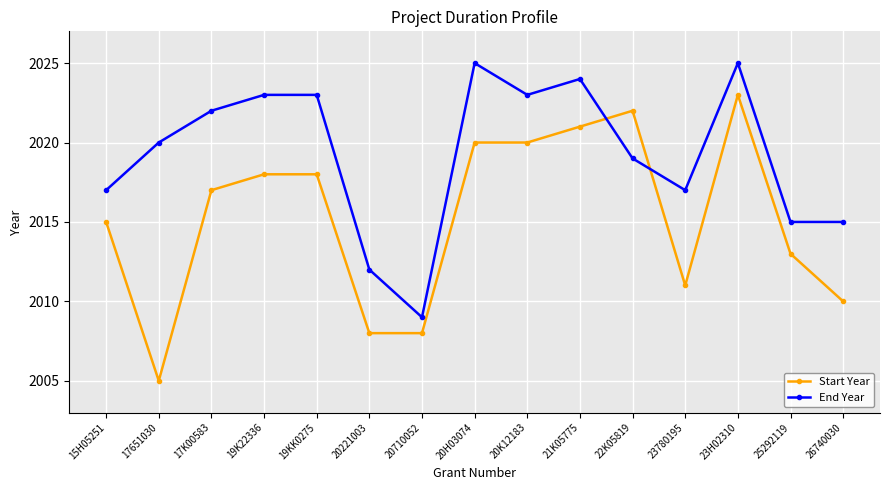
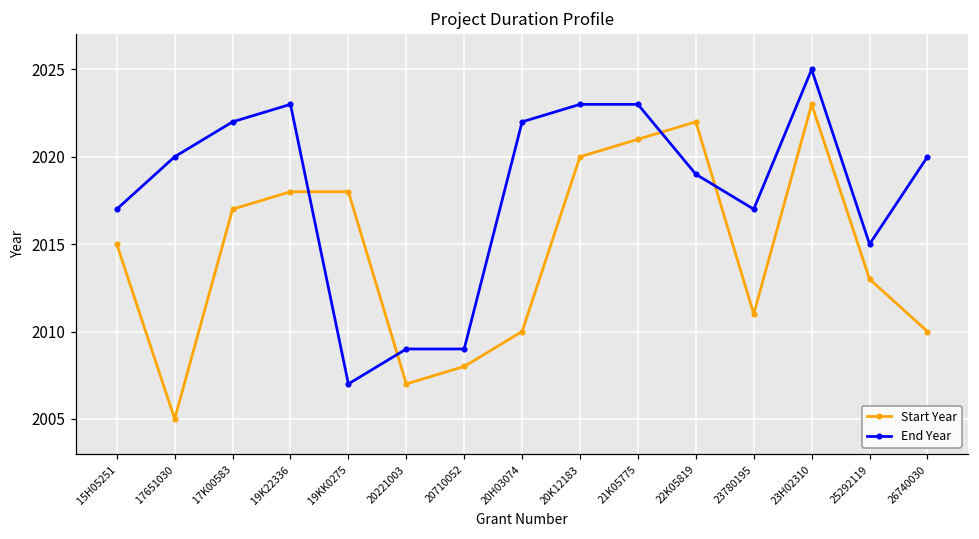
  {
    "Start Year": {
      "15H05251": 2015,
      "17651030": 2005,
      "17K00583": 2017,
      "19K22336": 2018,
      "19KK0275": 2018,
-     "20221003": 2008,
+     "20221003": 2007,
      "20710052": 2008,
-     "20H03074": 2020,
+     "20H03074": 2010,
      "20K12183": 2020,
      "21K05775": 2021,
      "22K05819": 2022,
      "23780195": 2011,
      "23H02310": 2023,
      "25292119": 2013,
      "26740030": 2010
    },
    "End Year": {
      "15H05251": 2017,
      "17651030": 2020,
      "17K00583": 2022,
      "19K22336": 2023,
-     "19KK0275": 2023,
-     "20221003": 2012,
+     "19KK0275": 2007,
+     "20221003": 2009,
      "20710052": 2009,
-     "20H03074": 2025,
+     "20H03074": 2022,
      "20K12183": 2023,
-     "21K05775": 2024,
+     "21K05775": 2023,
      "22K05819": 2019,
      "23780195": 2017,
      "23H02310": 2025,
      "25292119": 2015,
-     "26740030": 2015
+     "26740030": 2020
    }
  }
